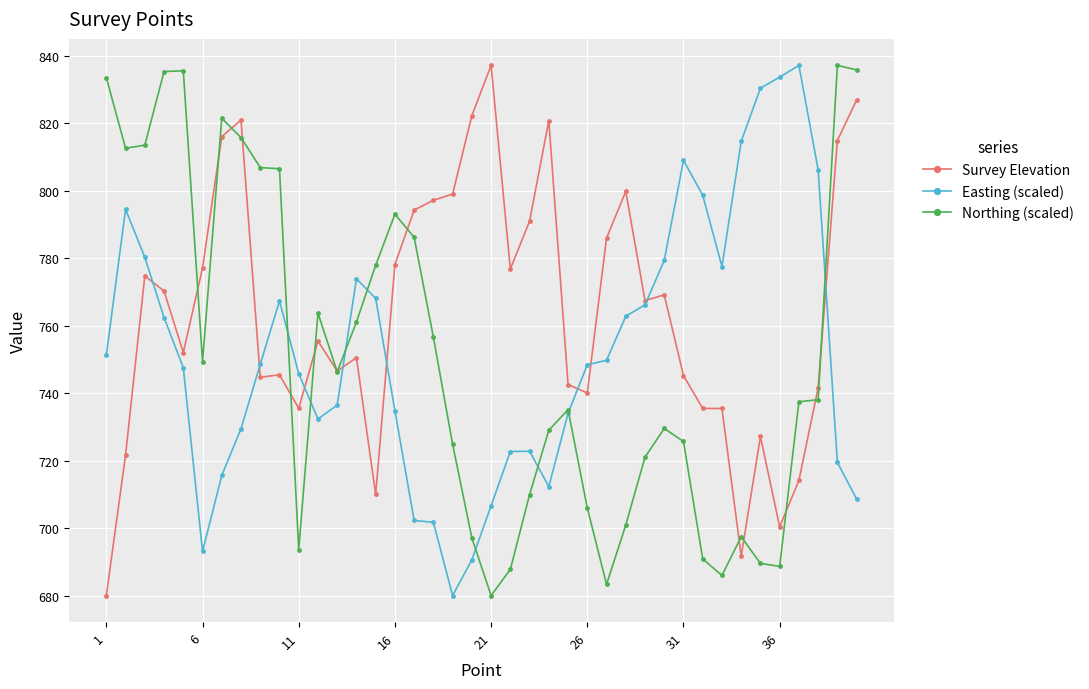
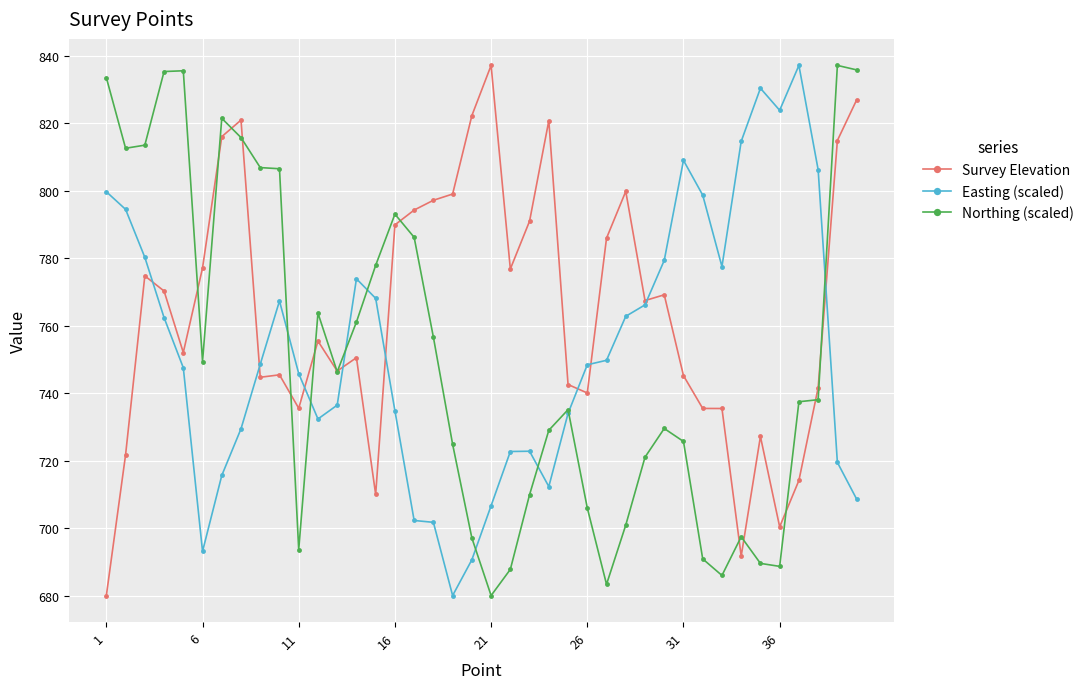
  {
    "Survey Elevation": {
      "1": 680,
      "6": 777,
      "11": 736,
-     "16": 778,
+     "16": 790,
      "21": 837,
      "26": 740,
      "31": 745,
      "36": 700
    },
    "Easting (scaled)": {
-     "1": 751,
+     "1": 800,
      "6": 693,
      "11": 746,
      "16": 735,
      "21": 707,
      "26": 748,
      "31": 809,
-     "36": 834
+     "36": 824
    },
    "Northing (scaled)": {
      "1": 833,
      "6": 749,
      "11": 694,
      "16": 793,
      "21": 680,
      "26": 706,
      "31": 726,
      "36": 689
    }
  }
